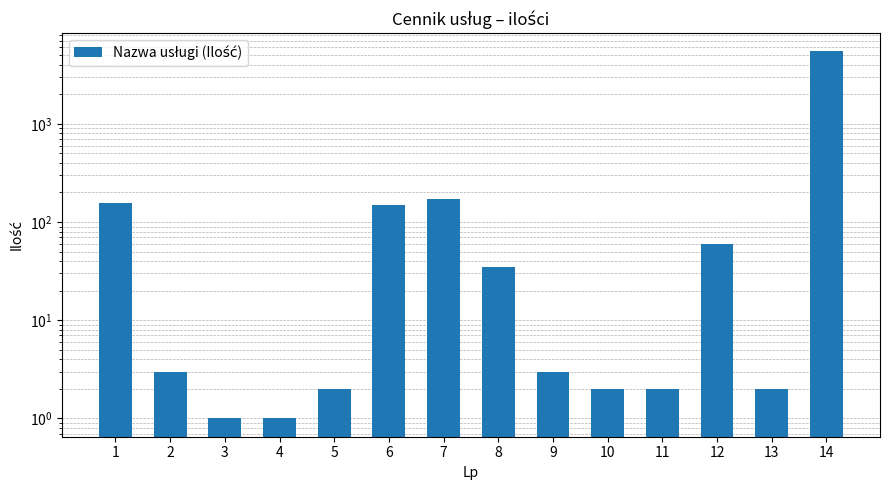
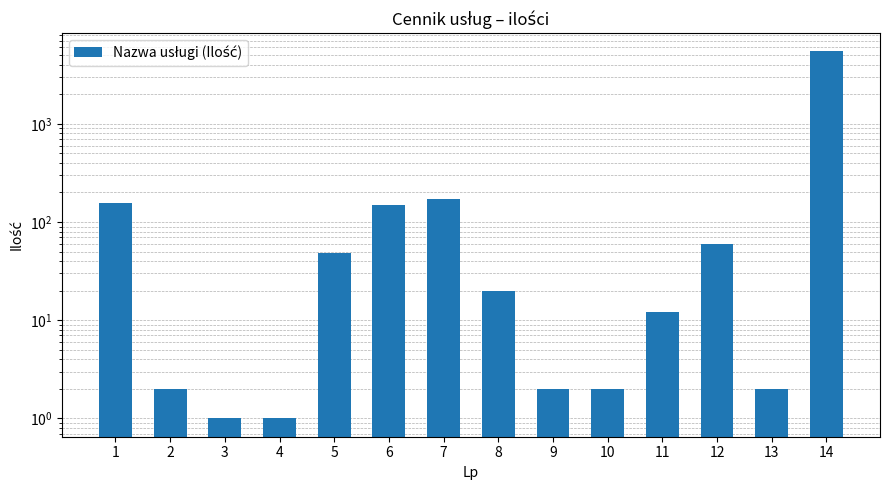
  {
    "1": 160,
-   "2": 3,
+   "2": 2,
    "3": 1,
    "4": 1,
-   "5": 2,
+   "5": 50,
    "6": 150,
    "7": 170,
-   "8": 35,
-   "9": 3,
+   "8": 20,
+   "9": 2,
    "10": 2,
-   "11": 2,
+   "11": 12,
    "12": 60,
    "13": 2,
    "14": 6000
  }
